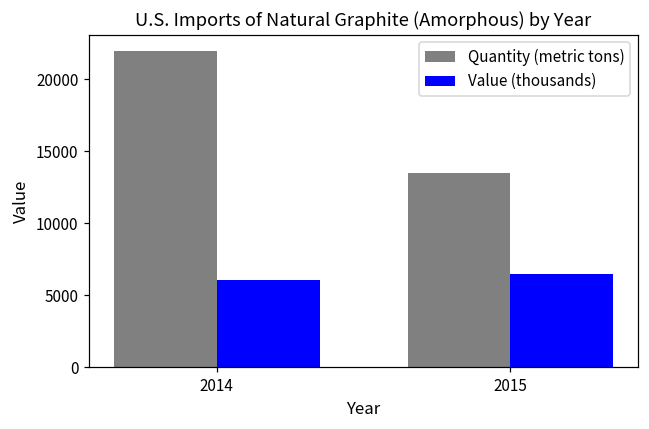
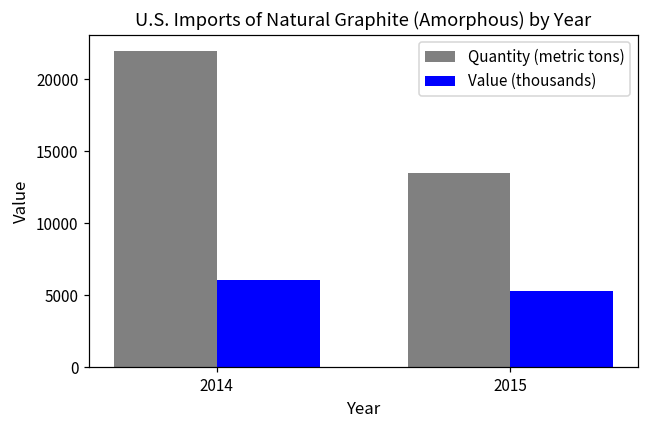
  {
    "Quantity (metric tons)": {
      "2014": 22000,
      "2015": 13500
    },
    "Value (thousands)": {
      "2014": 6100,
-     "2015": 6400
+     "2015": 5300
    }
  }
